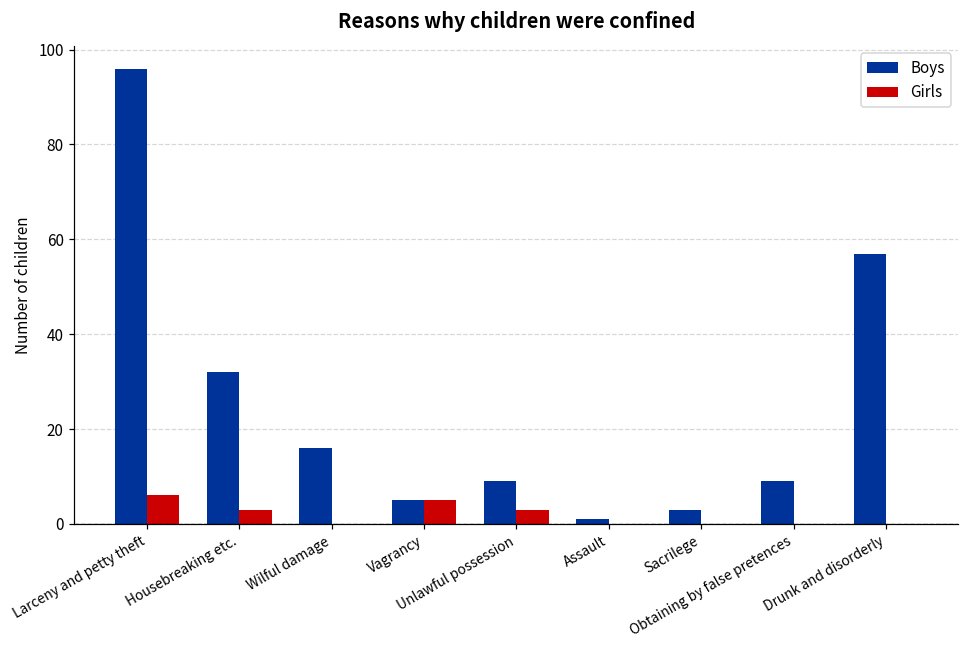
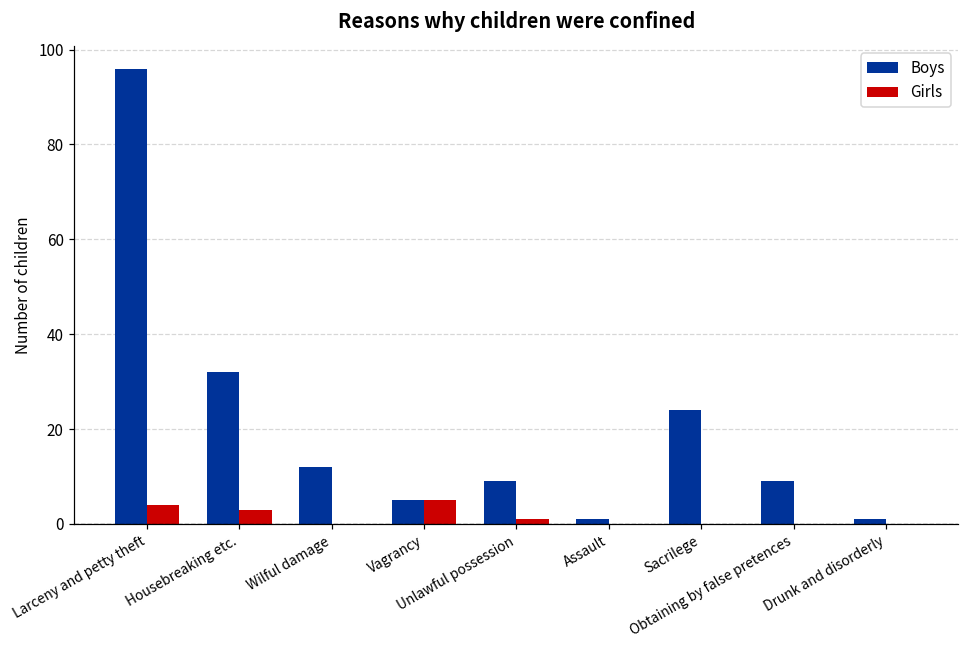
  {
    "Boys": {
      "Larceny and petty theft": 96,
      "Housebreaking etc.": 32,
-     "Wilful damage": 16,
+     "Wilful damage": 12,
      "Vagrancy": 5,
      "Unlawful possession": 9,
      "Assault": 1,
-     "Sacrilege": 3,
+     "Sacrilege": 24,
      "Obtaining by false pretences": 9,
-     "Drunk and disorderly": 57
+     "Drunk and disorderly": 1
    },
    "Girls": {
-     "Larceny and petty theft": 6,
+     "Larceny and petty theft": 4,
      "Housebreaking etc.": 3,
      "Wilful damage": 0,
      "Vagrancy": 5,
-     "Unlawful possession": 3,
+     "Unlawful possession": 1,
      "Assault": 0,
      "Sacrilege": 0,
      "Obtaining by false pretences": 0,
      "Drunk and disorderly": 0
    }
  }
